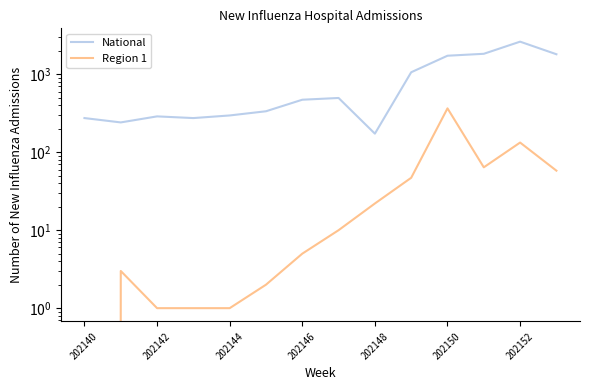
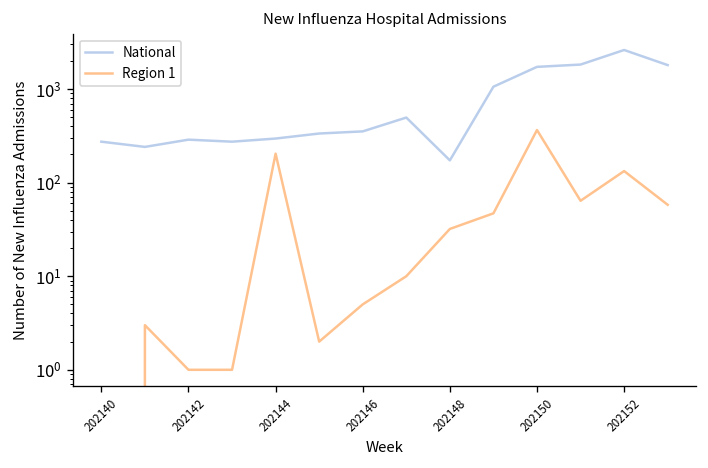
  {
    "National": {
      "202140": 270,
      "202142": 290,
      "202144": 300,
-     "202146": 500,
+     "202146": 400,
      "202148": 170,
      "202150": 1700,
      "202152": 2600
    },
    "Region 1": {
      "202142": 1,
-     "202144": 1,
+     "202144": 200,
      "202146": 5,
-     "202148": 22,
+     "202148": 32,
      "202150": 400,
      "202152": 130
    }
  }
